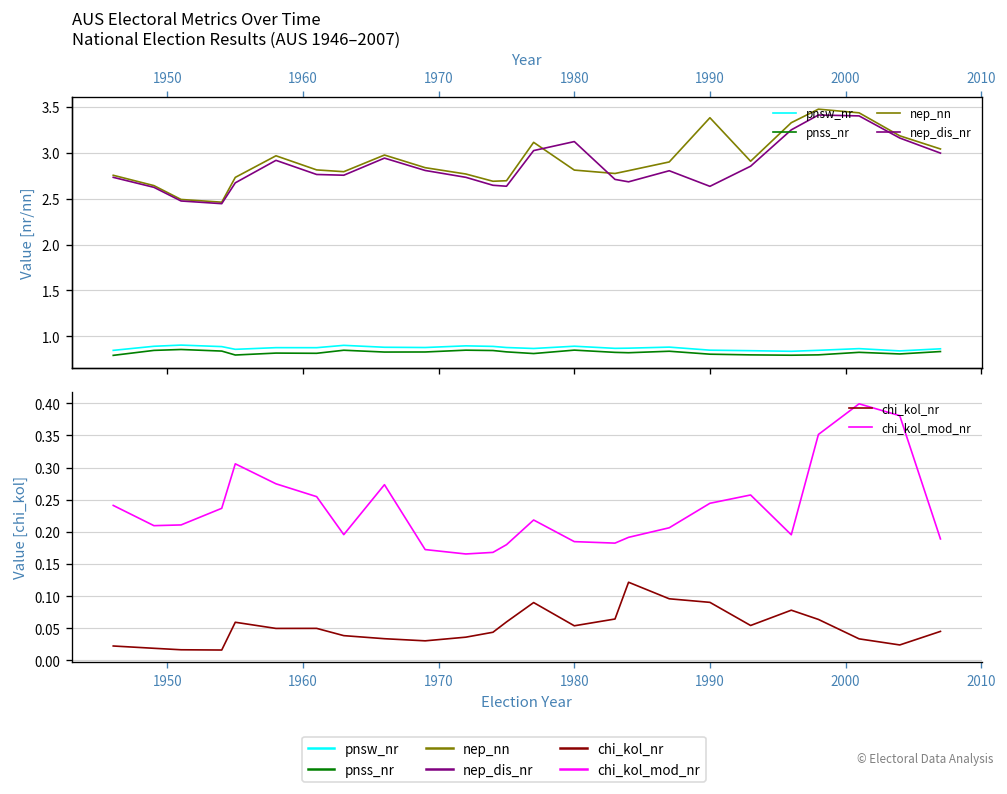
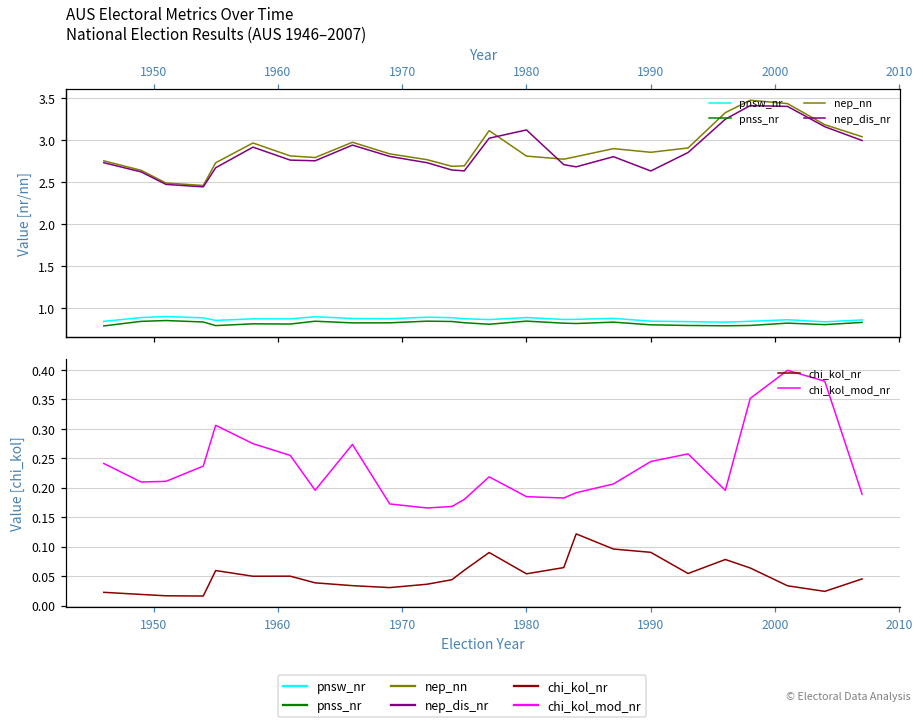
  {
    "AUS Electoral Metrics Over Time National Election Results (AUS 1946–2007)": {
      "pnsw_nr": {
        "1980": 0.9,
        "1990": 0.8
      },
      "pnss_nr": {
        "1980": 0.8,
        "1990": 0.8
      },
      "nep_nn": {
        "1980": 2.8,
-       "1990": 3.4
+       "1990": 2.9
      },
      "nep_dis_nr": {
        "1980": 3.1,
        "1990": 2.6
      }
    }
  }
